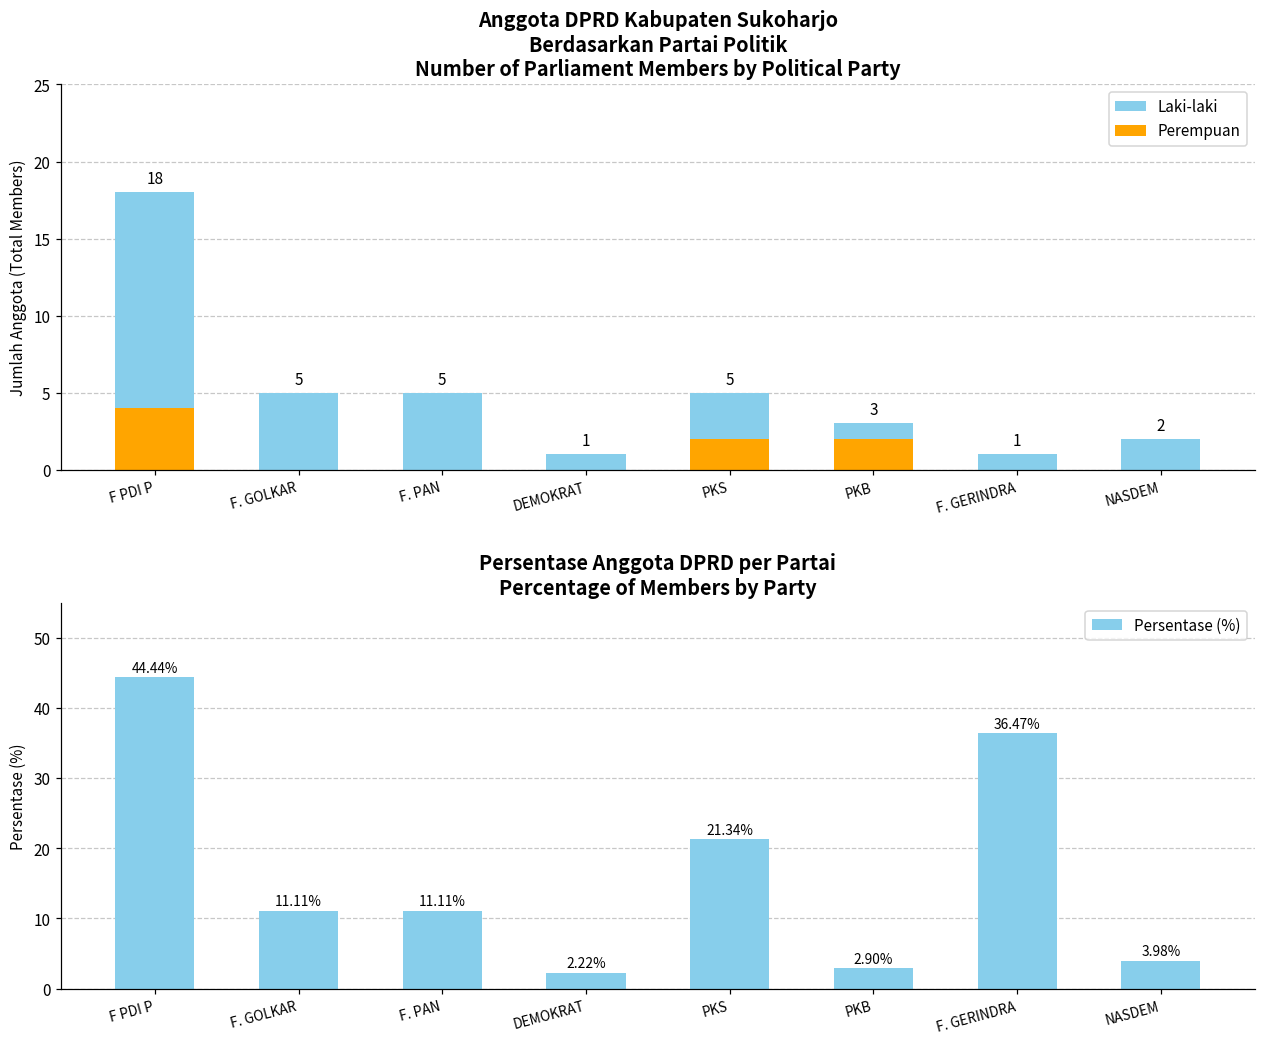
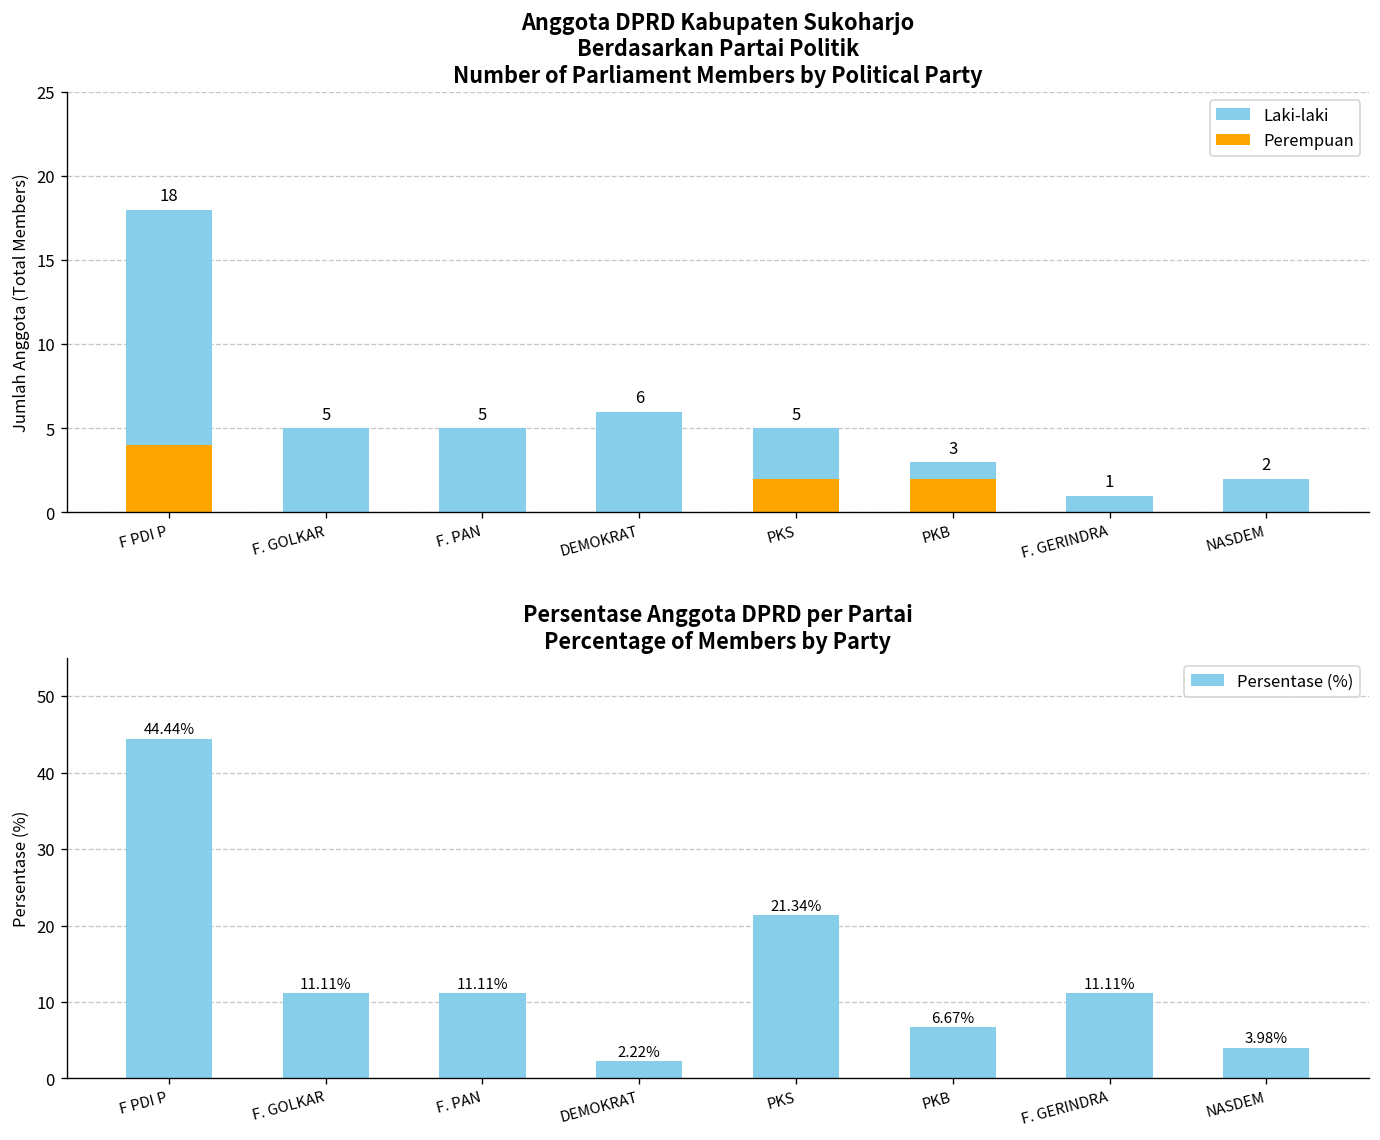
  {
    "Anggota DPRD Kabupaten Sukoharjo Berdasarkan Partai Politik Number of Parliament Members by Political Party": {
      "Laki-laki": {
        "F PDI P": "18",
        "F. GOLKAR": "5",
        "F. PAN": "5",
-       "DEMOKRAT": "1",
+       "DEMOKRAT": "6",
        "PKS": "5",
        "PKB": "3",
        "F. GERINDRA": "1",
        "NASDEM": "2"
      },
      "Perempuan": {
        "F. GOLKAR": "0.0",
        "F. PAN": "0.0",
        "DEMOKRAT": "0.0",
        "F. GERINDRA": "0.0",
        "NASDEM": "0.0"
      }
    },
    "Persentase Anggota DPRD per Partai Percentage of Members by Party": {
      "F PDI P": "44.44%",
      "F. GOLKAR": "11.11%",
      "F. PAN": "11.11%",
      "DEMOKRAT": "2.22%",
      "PKS": "21.34%",
-     "PKB": "2.90%",
-     "F. GERINDRA": "36.47%",
+     "PKB": "6.67%",
+     "F. GERINDRA": "11.11%",
      "NASDEM": "3.98%"
    }
  }
